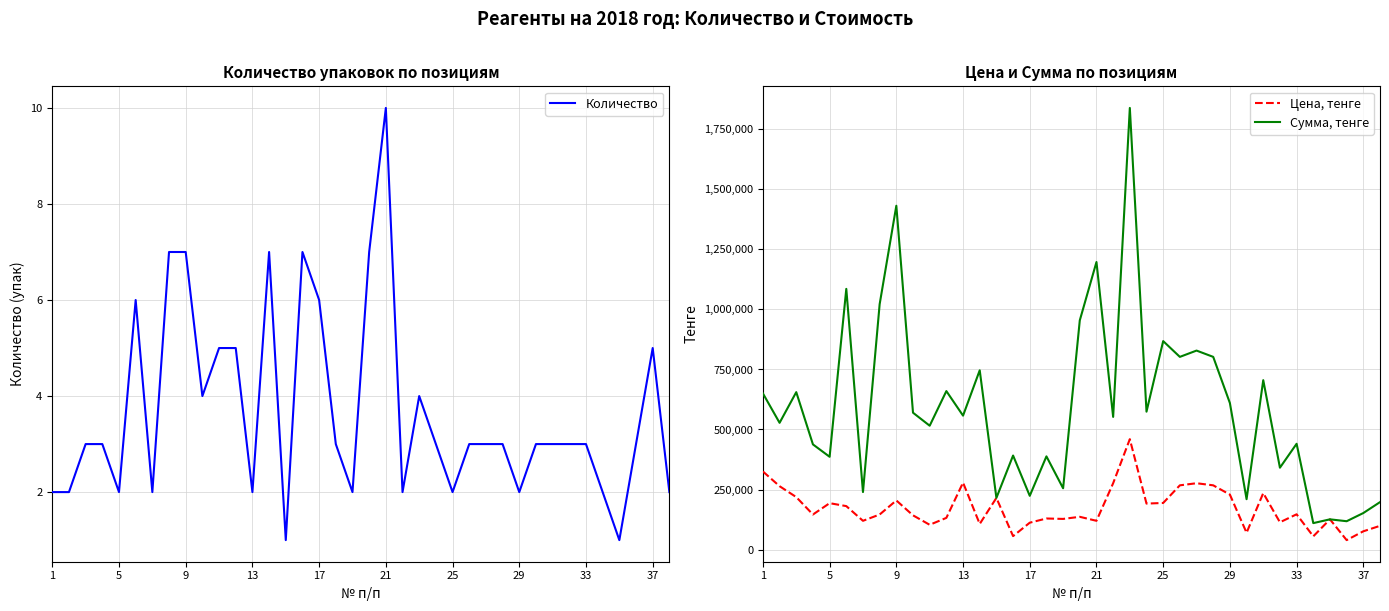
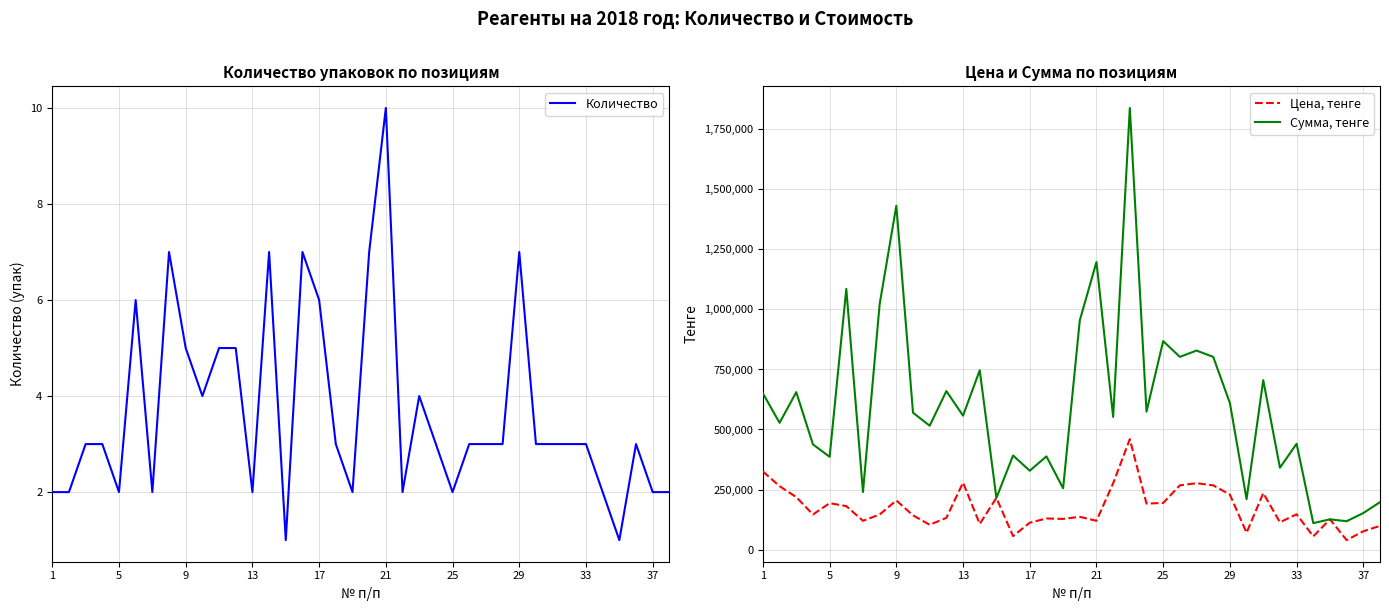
  {
    "Количество упаковок по позициям": {
      "1": "2",
      "5": "2",
-     "9": "7",
+     "9": "5",
      "13": "2",
      "17": "6",
      "21": "10",
      "25": "2",
-     "29": "2",
+     "29": "7",
      "33": "3",
-     "37": "5"
+     "37": "2"
    },
    "Цена и Сумма по позициям": {
      "Цена, тенге": {
        "1": "330,000",
        "5": "190,000",
        "9": "200,000",
        "13": "280,000",
        "17": "110,000",
        "21": "120,000",
        "25": "190,000",
        "29": "230,000",
        "33": "150,000",
        "37": "80,000"
      },
      "Сумма, тенге": {
        "1": "650,000",
        "5": "390,000",
        "9": "1,430,000",
        "13": "560,000",
-       "17": "220,000",
+       "17": "330,000",
        "21": "1,200,000",
        "25": "870,000",
        "29": "610,000",
        "33": "440,000",
        "37": "150,000"
      }
    }
  }
